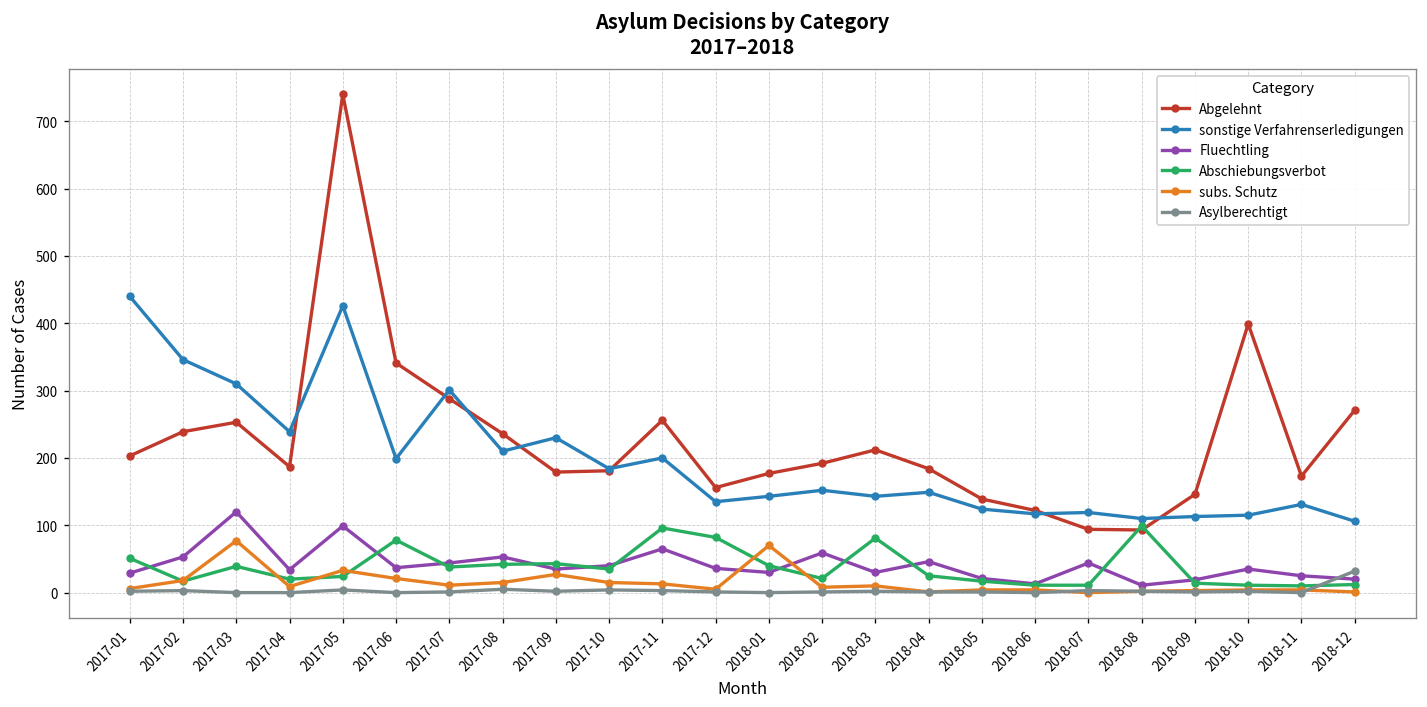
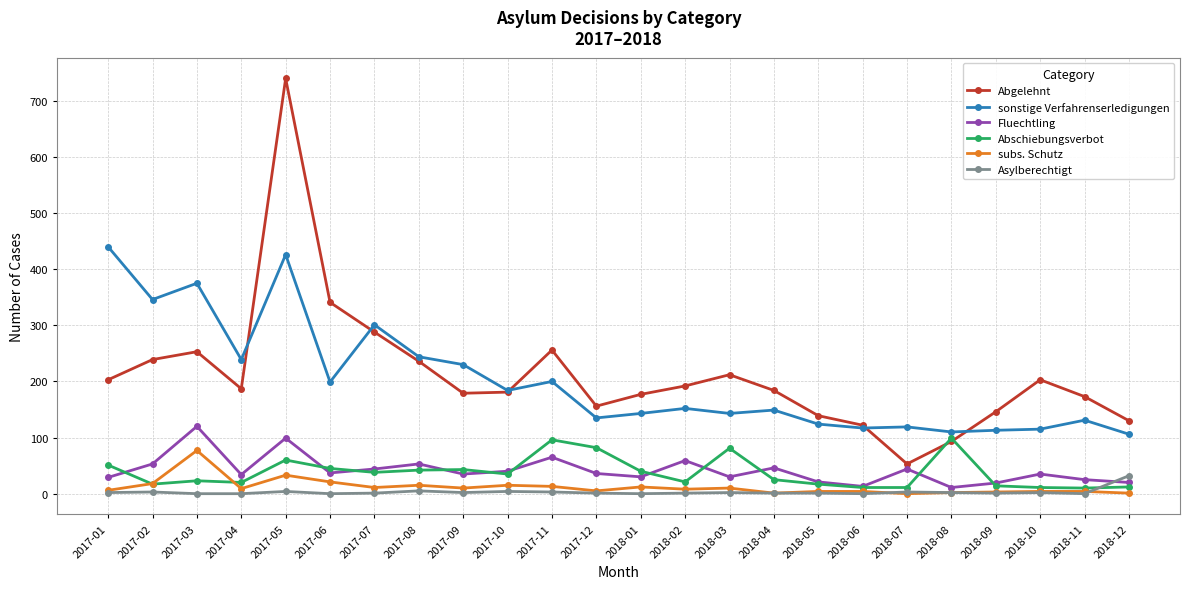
  {
    "Abgelehnt": {
      "2017-01": 200,
      "2017-02": 240,
      "2017-03": 250,
      "2017-04": 190,
      "2017-05": 740,
      "2017-06": 340,
      "2017-07": 290,
      "2017-08": 240,
      "2017-09": 180,
      "2017-11": 260,
      "2017-12": 160,
      "2018-01": 180,
      "2018-02": 190,
      "2018-03": 210,
      "2018-04": 180,
      "2018-05": 140,
      "2018-06": 120,
-     "2018-07": 90,
+     "2018-07": 50,
      "2018-08": 90,
      "2018-09": 150,
-     "2018-10": 400,
+     "2018-10": 200,
      "2018-11": 170,
-     "2018-12": 270
+     "2018-12": 130
    },
    "sonstige Verfahrenserledigungen": {
      "2017-01": 440,
      "2017-02": 350,
-     "2017-03": 310,
+     "2017-03": 380,
      "2017-04": 240,
      "2017-05": 430,
      "2017-06": 200,
      "2017-07": 300,
-     "2017-08": 210,
+     "2017-08": 240,
      "2017-09": 230,
      "2017-11": 200,
      "2017-12": 140,
      "2018-01": 140,
      "2018-02": 150,
      "2018-03": 140,
      "2018-04": 150,
      "2018-05": 120,
      "2018-06": 120,
      "2018-07": 120,
      "2018-08": 110,
      "2018-09": 110,
      "2018-10": 120,
      "2018-11": 130,
      "2018-12": 110
    },
    "Fluechtling": {
      "2017-01": 30,
      "2017-02": 50,
      "2017-03": 120,
      "2017-04": 30,
      "2017-05": 100,
      "2017-06": 40,
      "2017-07": 40,
      "2017-08": 50,
      "2017-09": 40,
      "2017-10": 40,
      "2017-11": 70,
      "2017-12": 40,
      "2018-01": 30,
      "2018-02": 60,
      "2018-03": 30,
      "2018-04": 50,
      "2018-07": 40,
      "2018-08": 10,
      "2018-09": 20,
      "2018-10": 40,
      "2018-11": 30,
      "2018-12": 20
    },
    "Abschiebungsverbot": {
      "2017-01": 50,
-     "2017-03": 40,
+     "2017-03": 20,
      "2017-04": 20,
-     "2017-05": 20,
-     "2017-06": 80,
+     "2017-05": 60,
+     "2017-06": 50,
      "2017-07": 40,
      "2017-08": 40,
      "2017-09": 40,
      "2017-10": 40,
      "2017-11": 100,
      "2017-12": 80,
      "2018-01": 40,
      "2018-02": 20,
      "2018-03": 80,
      "2018-04": 30,
      "2018-07": 10,
      "2018-08": 100,
      "2018-09": 10,
      "2018-10": 10,
      "2018-11": 10,
      "2018-12": 10
    },
    "subs. Schutz": {
      "2017-03": 80,
      "2017-04": 10,
      "2017-05": 30,
      "2017-06": 20,
      "2017-07": 10,
      "2017-08": 20,
-     "2017-09": 30,
+     "2017-09": 10,
      "2017-10": 20,
      "2017-11": 10,
-     "2018-01": 70,
+     "2018-01": 10,
      "2018-02": 10,
      "2018-03": 10,
      "2018-12": 0
    },
    "Asylberechtigt": {
      "2017-02": 0,
      "2017-03": 0,
      "2017-04": 0,
      "2017-05": 0,
      "2017-06": 0,
      "2017-07": 0,
      "2017-08": 10,
      "2017-09": 0,
      "2017-10": 0,
      "2017-11": 0,
      "2018-01": 0,
      "2018-02": 0,
      "2018-03": 0,
      "2018-12": 30
    }
  }
